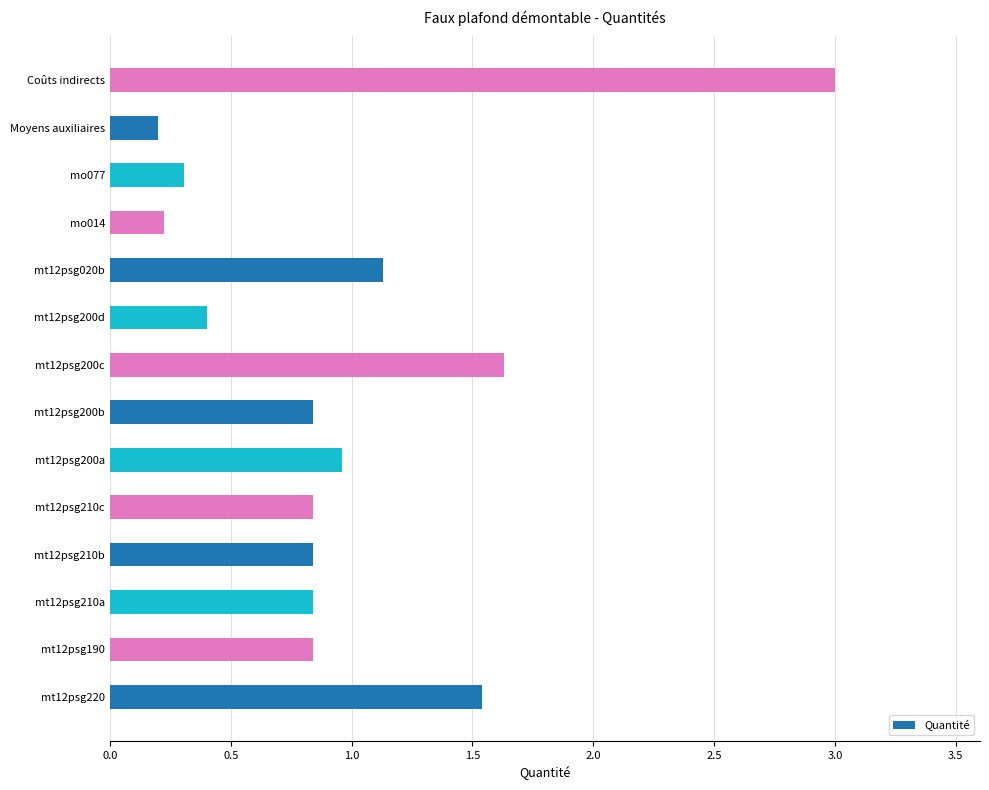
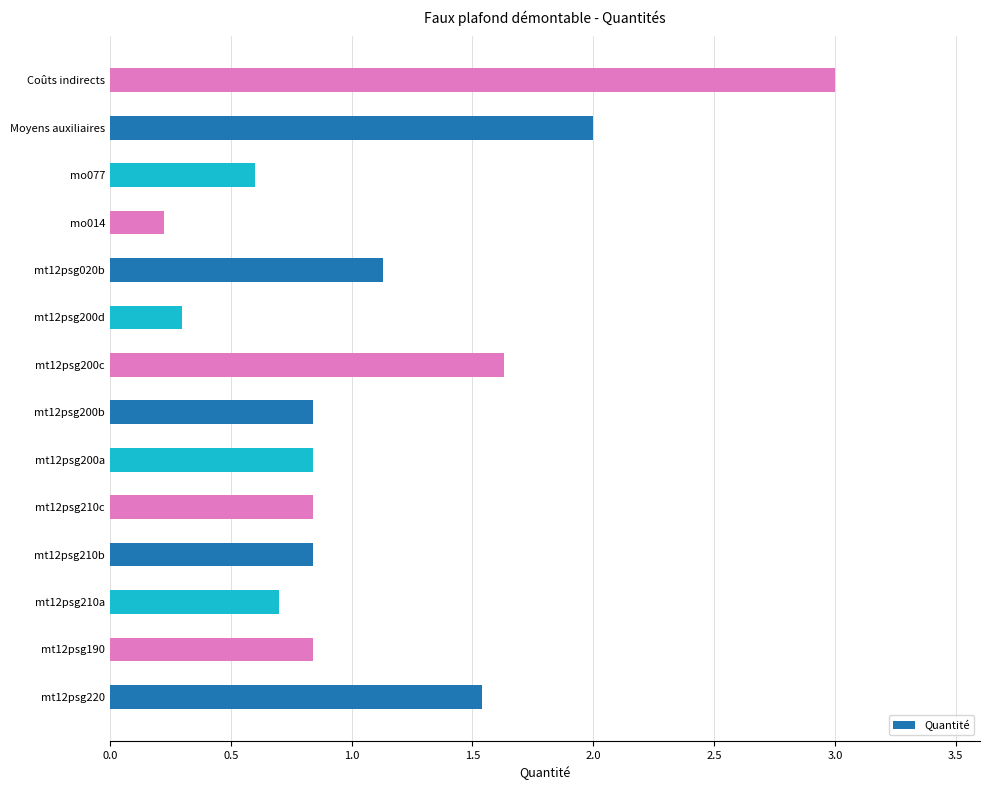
  {
    "Coûts indirects": 3.00,
-   "Moyens auxiliaires": 0.2,
-   "mo077": 0.31,
+   "Moyens auxiliaires": 2.0,
+   "mo077": 0.60,
    "mo014": 0.22,
    "mt12psg020b": 1.13,
-   "mt12psg200d": 0.4,
+   "mt12psg200d": 0.3,
    "mt12psg200c": 1.63,
    "mt12psg200b": 0.84,
-   "mt12psg200a": 0.96,
+   "mt12psg200a": 0.84,
    "mt12psg210c": 0.84,
    "mt12psg210b": 0.84,
-   "mt12psg210a": 0.84,
+   "mt12psg210a": 0.70,
    "mt12psg190": 0.84,
    "mt12psg220": 1.54
  }
